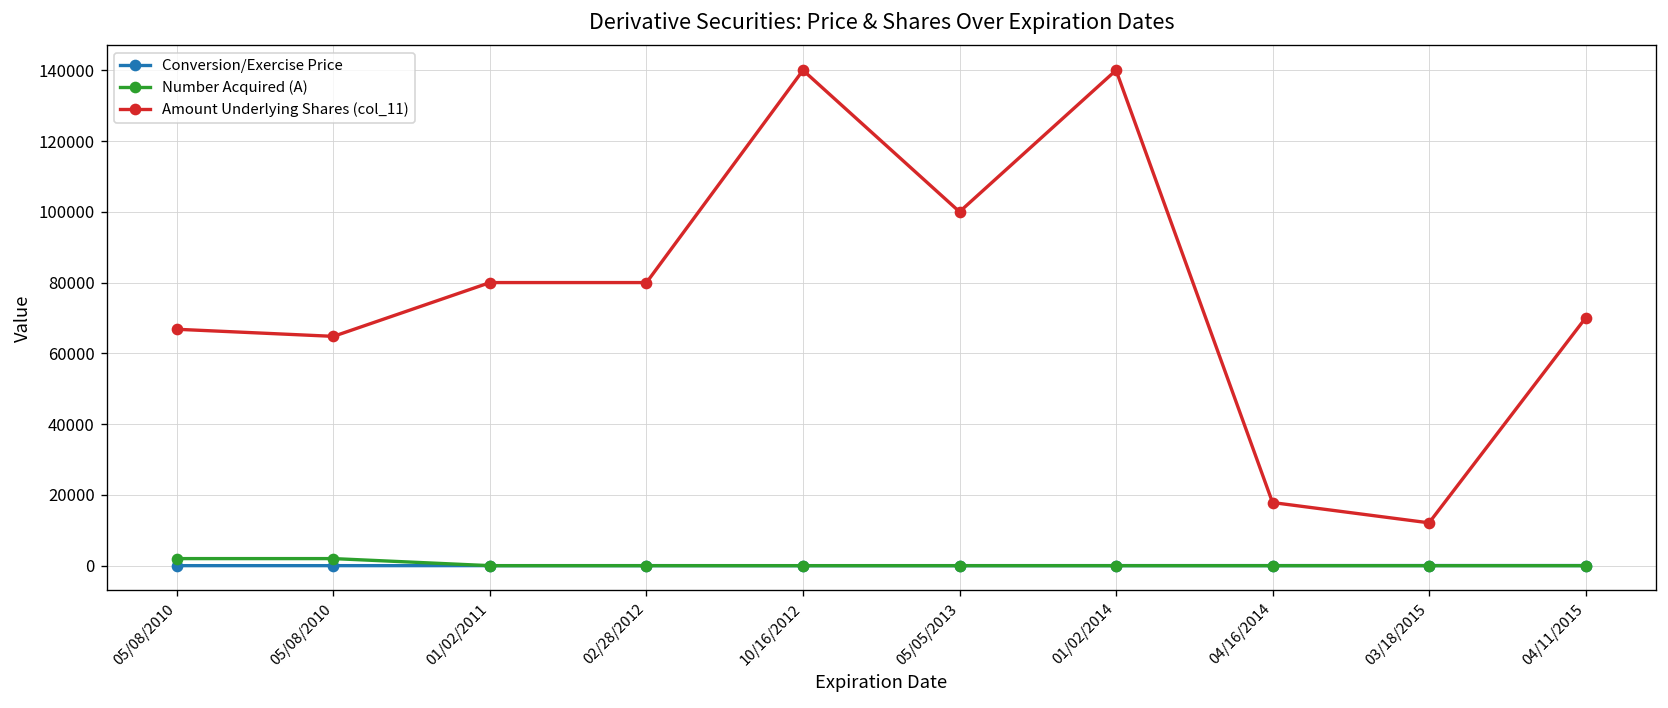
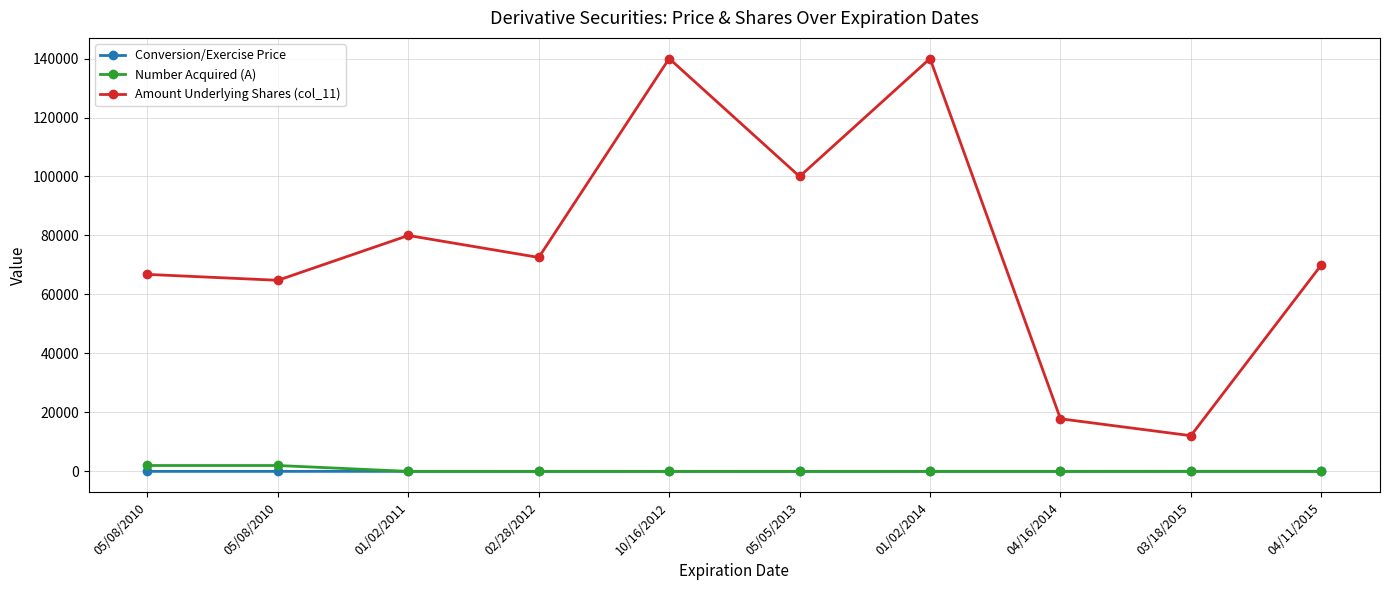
  {
    "Amount Underlying Shares (col_11)": {
      "01/02/2011": 80000,
-     "02/28/2012": 80000,
+     "02/28/2012": 73000,
      "10/16/2012": 140000,
      "05/05/2013": 100000,
      "01/02/2014": 140000,
      "04/16/2014": 18000,
      "03/18/2015": 12000,
      "04/11/2015": 70000
    }
  }
